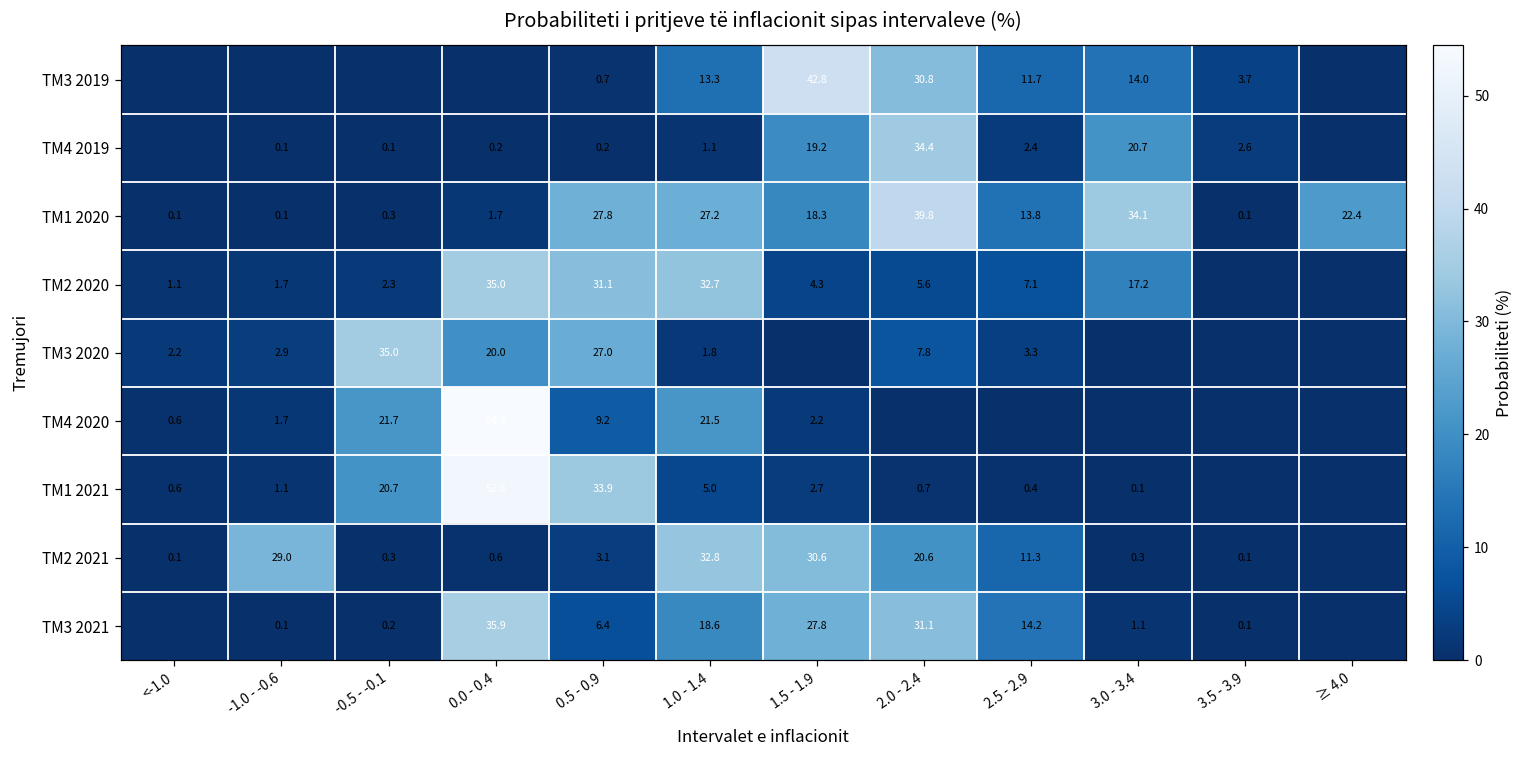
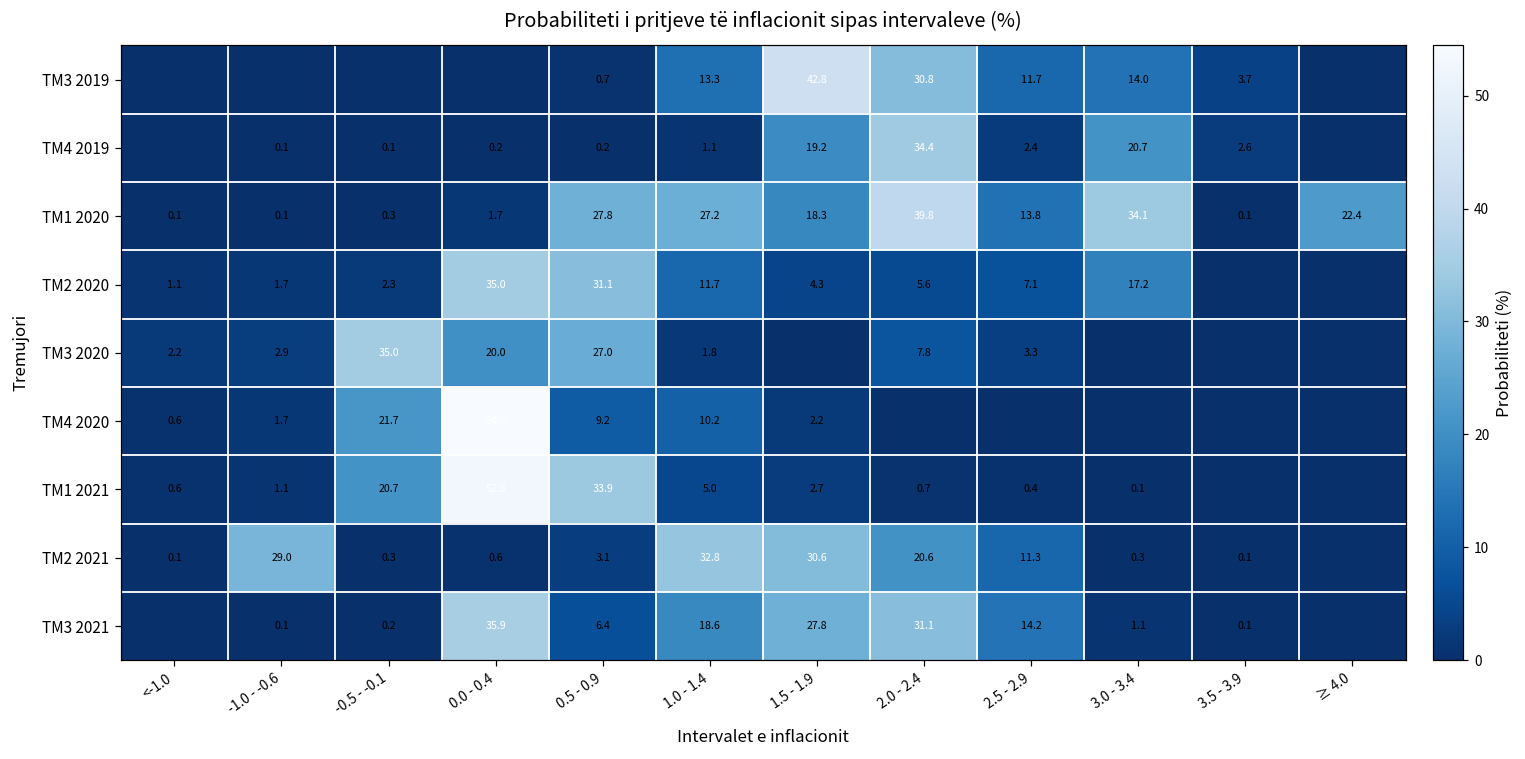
  {
    "TM3 2019": {
      "0.5 - 0.9": 0.7,
      "1.0 - 1.4": 13.3,
      "1.5 - 1.9": 42.8,
      "2.0 - 2.4": 30.8,
      "2.5 - 2.9": 11.7,
      "3.0 - 3.4": 14.0,
      "3.5 - 3.9": 3.7
    },
    "TM4 2019": {
      "-1.0 - -0.6": 0.1,
      "-0.5 - -0.1": 0.1,
      "0.0 - 0.4": 0.2,
      "0.5 - 0.9": 0.2,
      "1.0 - 1.4": 1.1,
      "1.5 - 1.9": 19.2,
      "2.0 - 2.4": 34.4,
      "2.5 - 2.9": 2.4,
      "3.0 - 3.4": 20.7,
      "3.5 - 3.9": 2.6
    },
    "TM1 2020": {
      "<-1.0": 0.1,
      "-1.0 - -0.6": 0.1,
      "-0.5 - -0.1": 0.3,
      "0.0 - 0.4": 1.7,
      "0.5 - 0.9": 27.8,
      "1.0 - 1.4": 27.2,
      "1.5 - 1.9": 18.3,
      "2.0 - 2.4": 39.8,
      "2.5 - 2.9": 13.8,
      "3.0 - 3.4": 34.1,
      "3.5 - 3.9": 0.1,
      "≥ 4.0": 22.4
    },
    "TM2 2020": {
      "<-1.0": 1.1,
      "-1.0 - -0.6": 1.7,
      "-0.5 - -0.1": 2.3,
      "0.0 - 0.4": 35.0,
      "0.5 - 0.9": 31.1,
-     "1.0 - 1.4": 32.7,
+     "1.0 - 1.4": 11.7,
      "1.5 - 1.9": 4.3,
      "2.0 - 2.4": 5.6,
      "2.5 - 2.9": 7.1,
      "3.0 - 3.4": 17.2
    },
    "TM3 2020": {
      "<-1.0": 2.2,
      "-1.0 - -0.6": 2.9,
      "-0.5 - -0.1": 35.0,
      "0.0 - 0.4": 20.0,
      "0.5 - 0.9": 27.0,
      "1.0 - 1.4": 1.8,
      "2.0 - 2.4": 7.8,
      "2.5 - 2.9": 3.3
    },
    "TM4 2020": {
      "<-1.0": 0.6,
      "-1.0 - -0.6": 1.7,
      "-0.5 - -0.1": 21.7,
      "0.5 - 0.9": 9.2,
-     "1.0 - 1.4": 21.5,
+     "1.0 - 1.4": 10.2,
      "1.5 - 1.9": 2.2
    },
    "TM1 2021": {
      "<-1.0": 0.6,
      "-1.0 - -0.6": 1.1,
      "-0.5 - -0.1": 20.7,
      "0.5 - 0.9": 33.9,
      "1.0 - 1.4": 5.0,
      "1.5 - 1.9": 2.7,
      "2.0 - 2.4": 0.7,
      "2.5 - 2.9": 0.4,
      "3.0 - 3.4": 0.1
    },
    "TM2 2021": {
      "<-1.0": 0.1,
      "-1.0 - -0.6": 29.0,
      "-0.5 - -0.1": 0.3,
      "0.0 - 0.4": 0.6,
      "0.5 - 0.9": 3.1,
      "1.0 - 1.4": 32.8,
      "1.5 - 1.9": 30.6,
      "2.0 - 2.4": 20.6,
      "2.5 - 2.9": 11.3,
      "3.0 - 3.4": 0.3,
      "3.5 - 3.9": 0.1
    },
    "TM3 2021": {
      "-1.0 - -0.6": 0.1,
      "-0.5 - -0.1": 0.2,
      "0.0 - 0.4": 35.9,
      "0.5 - 0.9": 6.4,
      "1.0 - 1.4": 18.6,
      "1.5 - 1.9": 27.8,
      "2.0 - 2.4": 31.1,
      "2.5 - 2.9": 14.2,
      "3.0 - 3.4": 1.1,
      "3.5 - 3.9": 0.1
    }
  }
